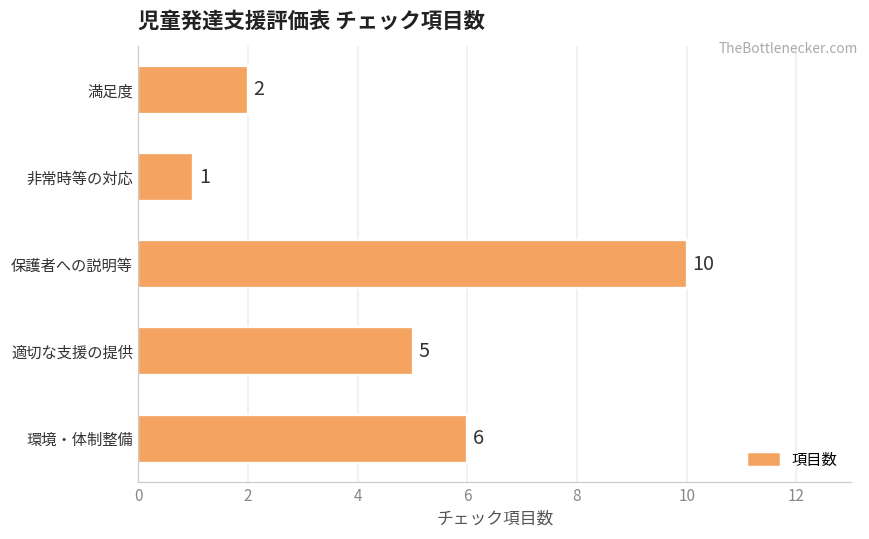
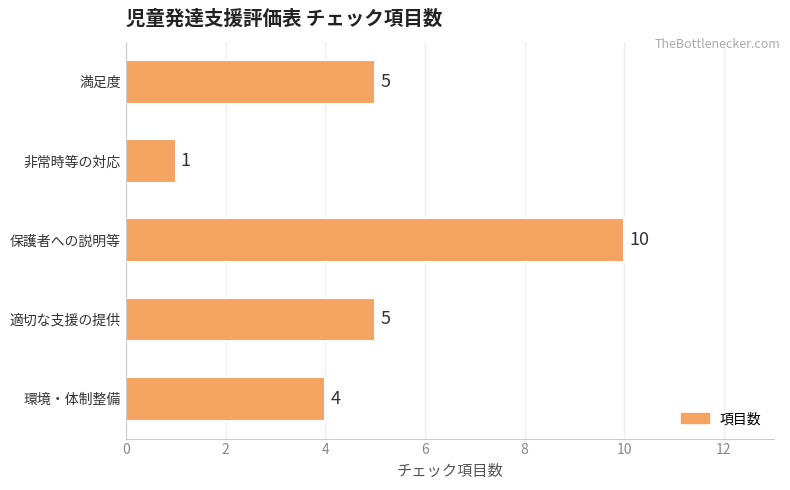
  {
-   "満足度": 2,
+   "満足度": 5,
    "非常時等の対応": 1,
    "保護者への説明等": 10,
    "適切な支援の提供": 5,
-   "環境・体制整備": 6
+   "環境・体制整備": 4
  }
